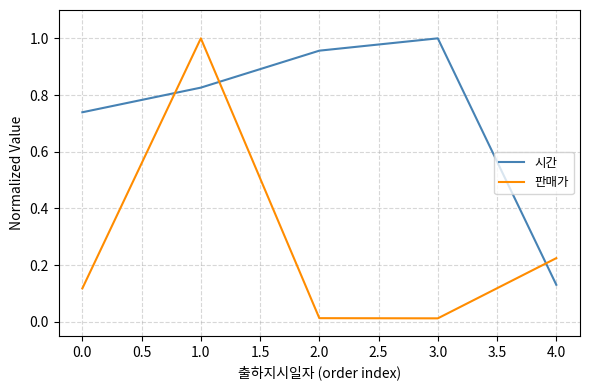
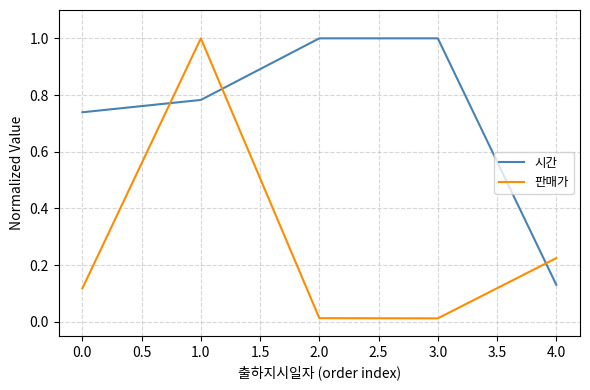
  {
    "시간": {
      "0.0": 0.74,
-     "1.0": 0.83,
-     "2.0": 0.96,
+     "1.0": 0.78,
+     "2.0": 1.00,
      "3.0": 1.00,
      "4.0": 0.13
    },
    "판매가": {
      "0.0": 0.12,
      "1.0": 1.00,
      "2.0": 0.01,
      "3.0": 0.01,
      "4.0": 0.22
    }
  }
